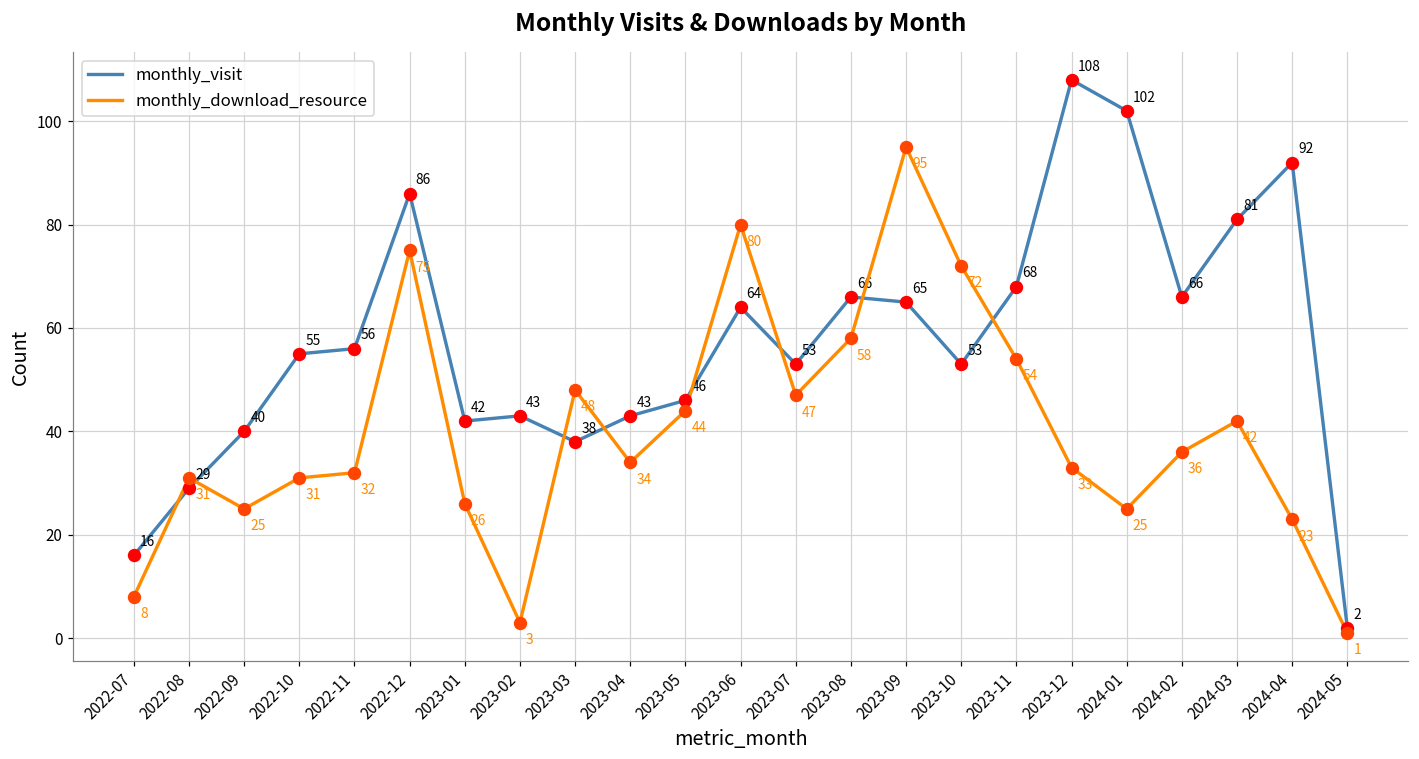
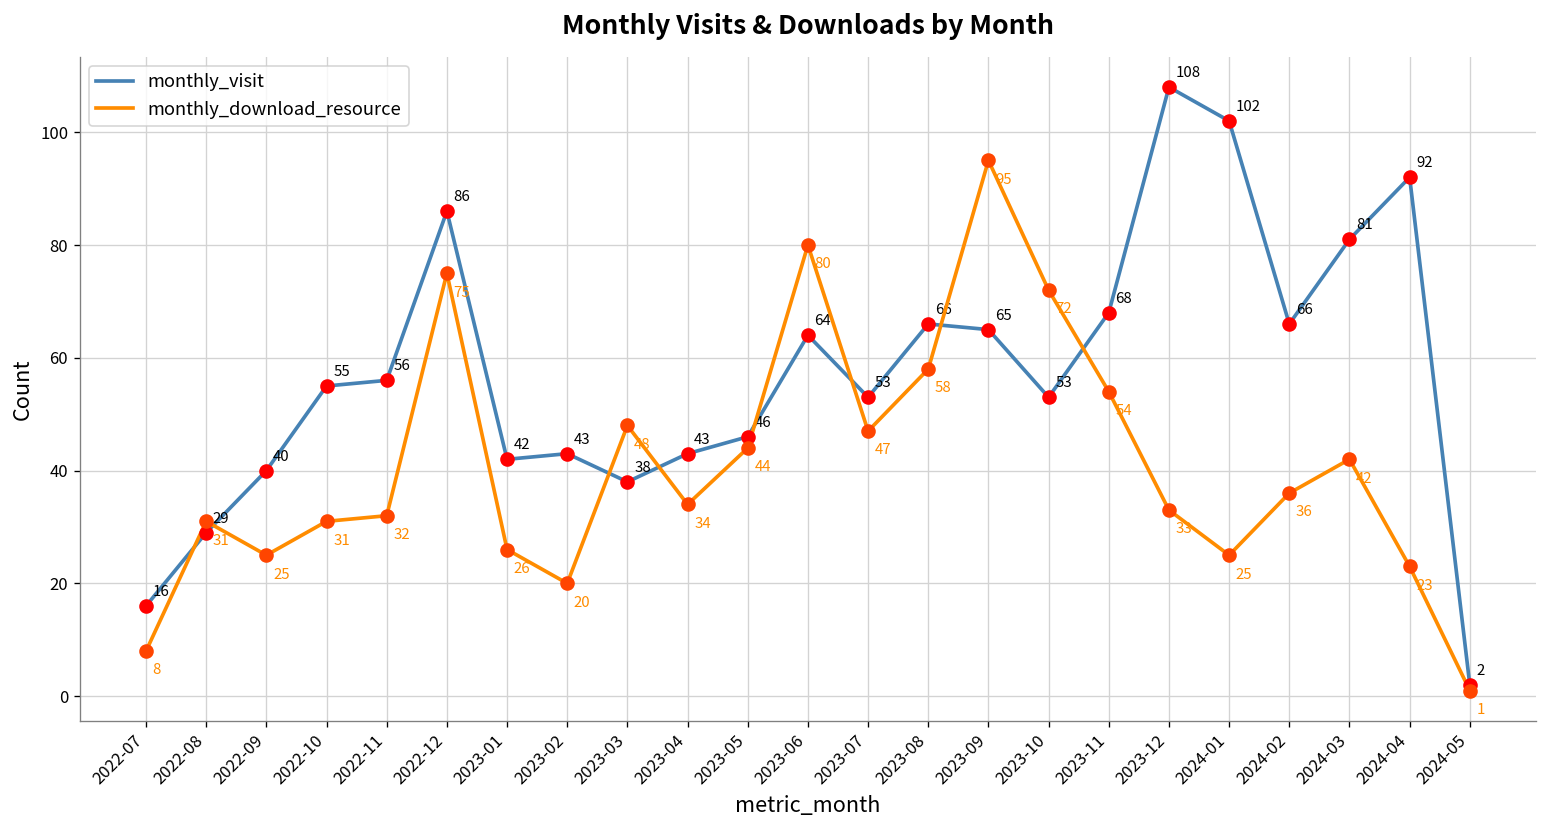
  {
    "monthly_visit": {
      "2022-07": 16,
      "2022-08": 29,
      "2022-09": 40,
      "2022-10": 55,
      "2022-11": 56,
      "2022-12": 86,
      "2023-01": 42,
      "2023-02": 43,
      "2023-03": 38,
      "2023-04": 43,
      "2023-05": 46,
      "2023-06": 64,
      "2023-07": 53,
      "2023-08": 66,
      "2023-09": 65,
      "2023-10": 53,
      "2023-11": 68,
      "2023-12": 108,
      "2024-01": 102,
      "2024-02": 66,
      "2024-03": 81,
      "2024-04": 92,
      "2024-05": 2
    },
    "monthly_download_resource": {
      "2022-07": 8,
      "2022-08": 31,
      "2022-09": 25,
      "2022-10": 31,
      "2022-11": 32,
      "2022-12": 75,
      "2023-01": 26,
-     "2023-02": 3,
+     "2023-02": 20,
      "2023-03": 48,
      "2023-04": 34,
      "2023-05": 44,
      "2023-06": 80,
      "2023-07": 47,
      "2023-08": 58,
      "2023-09": 95,
      "2023-10": 72,
      "2023-11": 54,
      "2023-12": 33,
      "2024-01": 25,
      "2024-02": 36,
      "2024-03": 42,
      "2024-04": 23,
      "2024-05": 1
    }
  }
